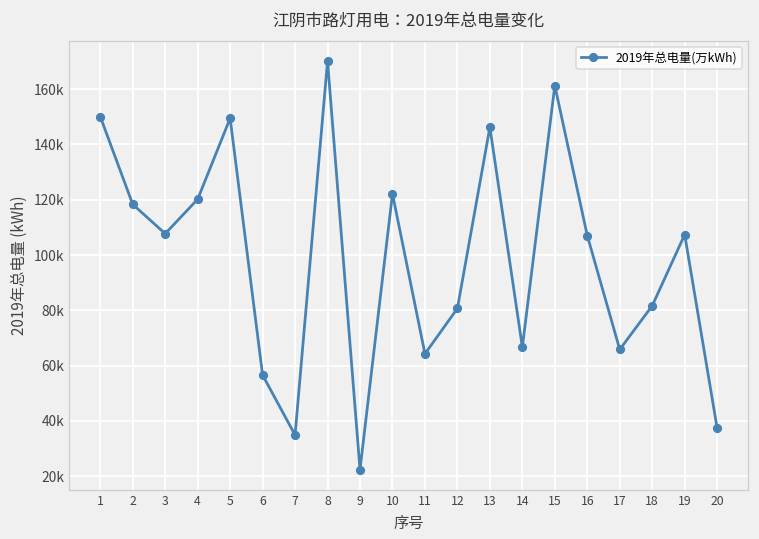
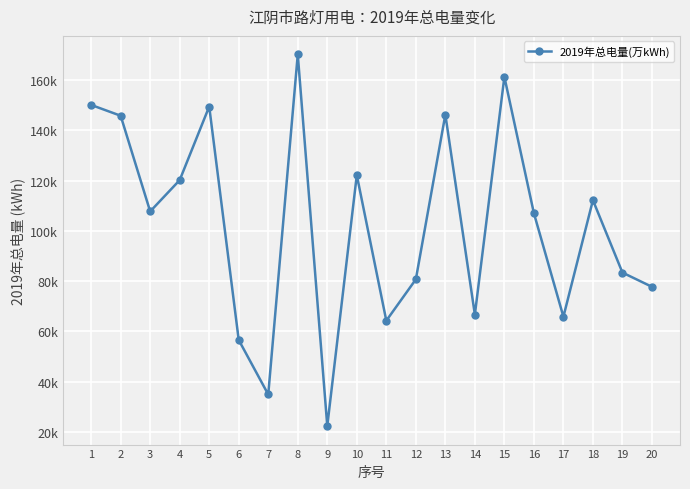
  {
    "1": 150000,
-   "2": 118000,
+   "2": 146000,
    "3": 108000,
    "4": 120000,
    "5": 149000,
    "6": 57000,
    "7": 35000,
    "8": 170000,
    "9": 22000,
    "10": 122000,
    "11": 64000,
    "12": 81000,
    "13": 146000,
    "14": 67000,
    "15": 161000,
    "16": 107000,
    "17": 66000,
-   "18": 82000,
-   "19": 107000,
-   "20": 37000
+   "18": 112000,
+   "19": 83000,
+   "20": 78000
  }
